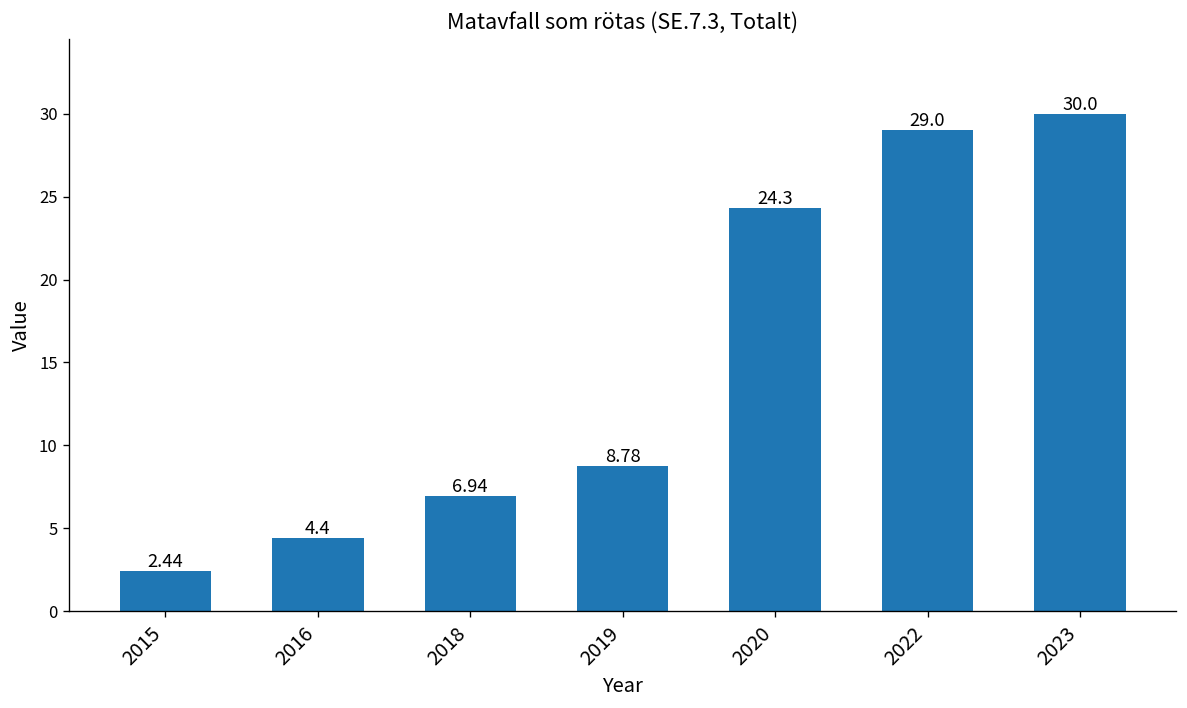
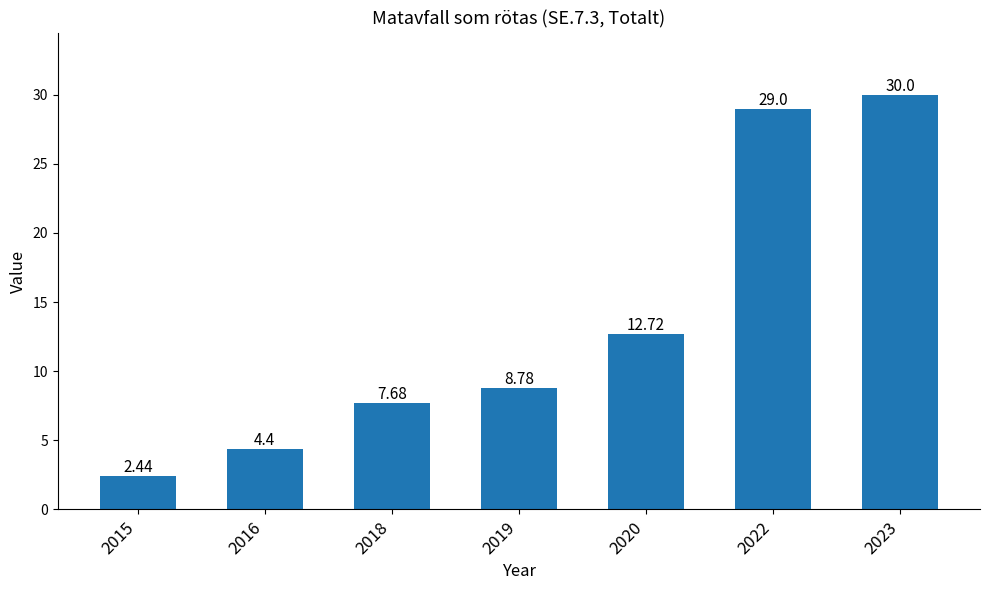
  {
    "2015": 2.44,
    "2016": 4.4,
-   "2018": 6.94,
+   "2018": 7.68,
    "2019": 8.78,
-   "2020": 24.3,
+   "2020": 12.72,
    "2022": 29.0,
    "2023": 30.0
  }
